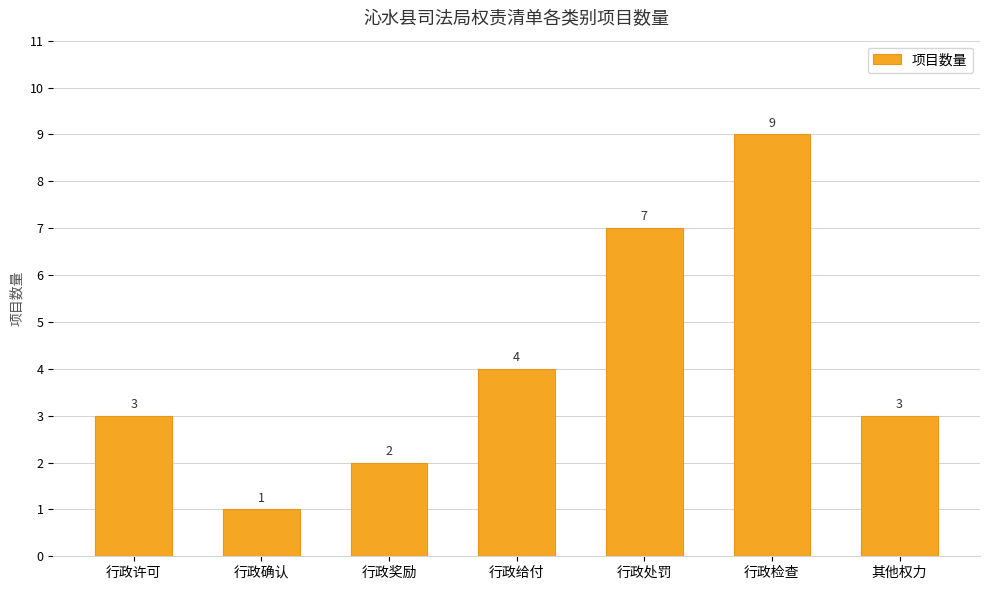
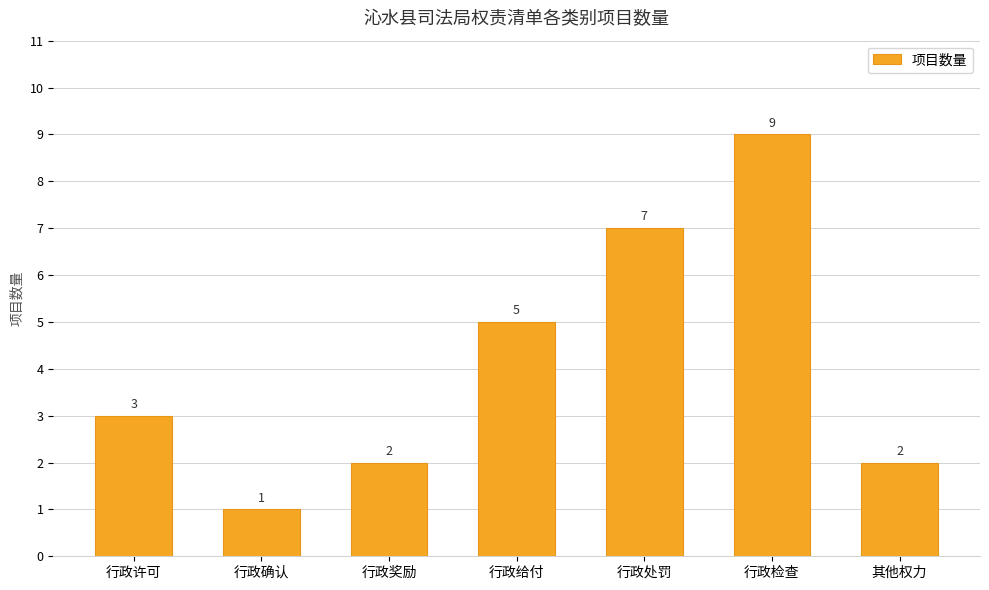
  {
    "行政许可": 3,
    "行政确认": 1,
    "行政奖励": 2,
-   "行政给付": 4,
+   "行政给付": 5,
    "行政处罚": 7,
    "行政检查": 9,
-   "其他权力": 3
+   "其他权力": 2
  }
